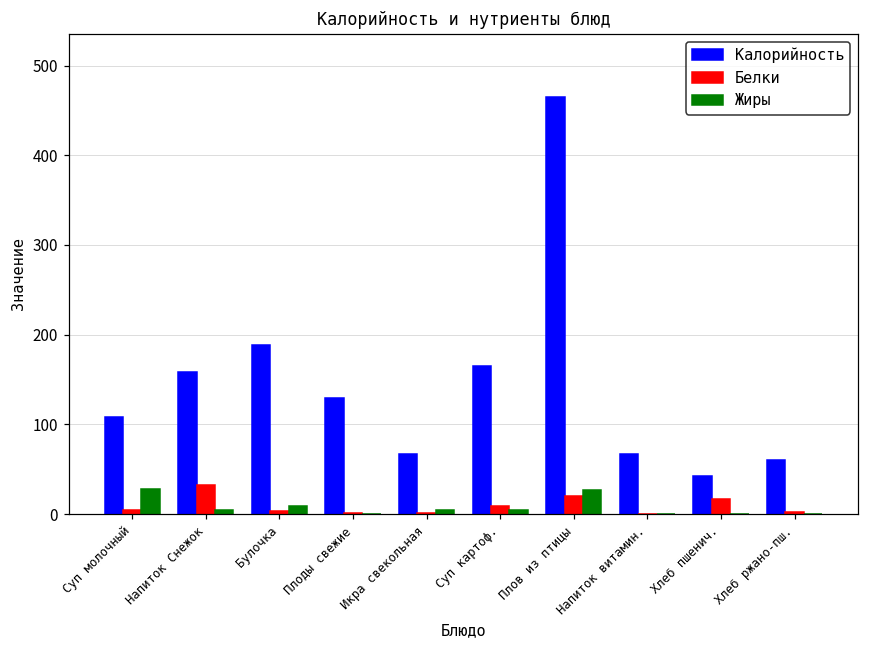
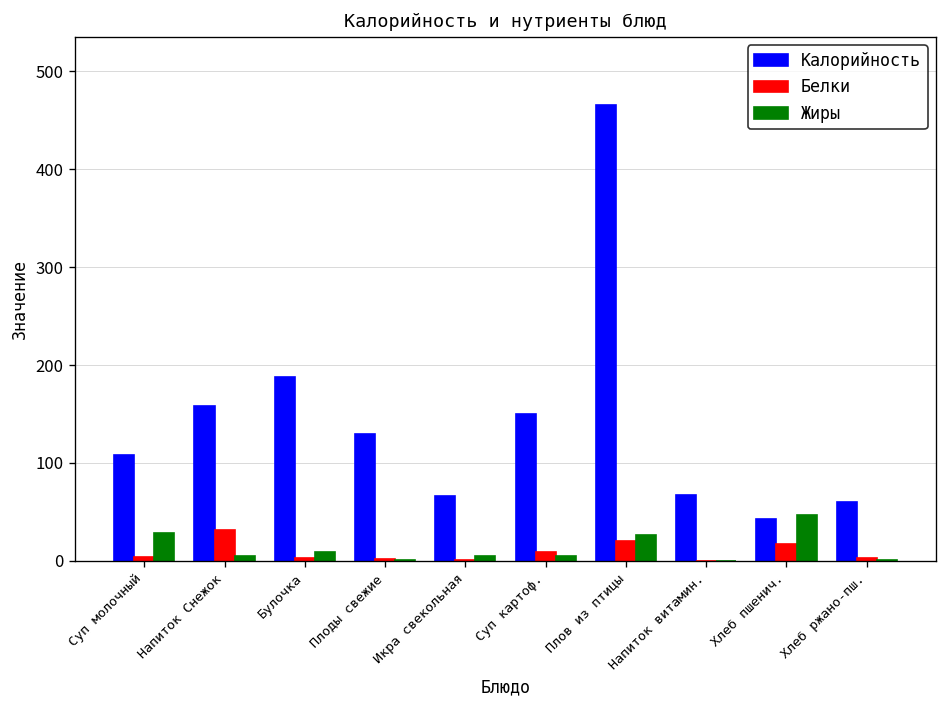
  {
    "Калорийность": {
      "Суп молочный": 110,
      "Напиток Снежок": 160,
      "Булочка": 190,
      "Плоды свежие": 130,
      "Икра свекольная": 70,
-     "Суп картоф.": 170,
+     "Суп картоф.": 150,
      "Плов из птицы": 470,
      "Напиток витамин.": 70,
      "Хлеб пшенич.": 40,
      "Хлеб ржано-пш.": 60
    },
    "Белки": {
      "Суп молочный": 0,
      "Напиток Снежок": 30,
      "Суп картоф.": 10,
      "Плов из птицы": 20,
      "Напиток витамин.": 0,
      "Хлеб пшенич.": 20
    },
    "Жиры": {
      "Суп молочный": 30,
      "Напиток Снежок": 10,
      "Булочка": 10,
      "Икра свекольная": 0,
      "Суп картоф.": 0,
      "Плов из птицы": 30,
      "Напиток витамин.": 0,
-     "Хлеб пшенич.": 0
+     "Хлеб пшенич.": 50
    }
  }
